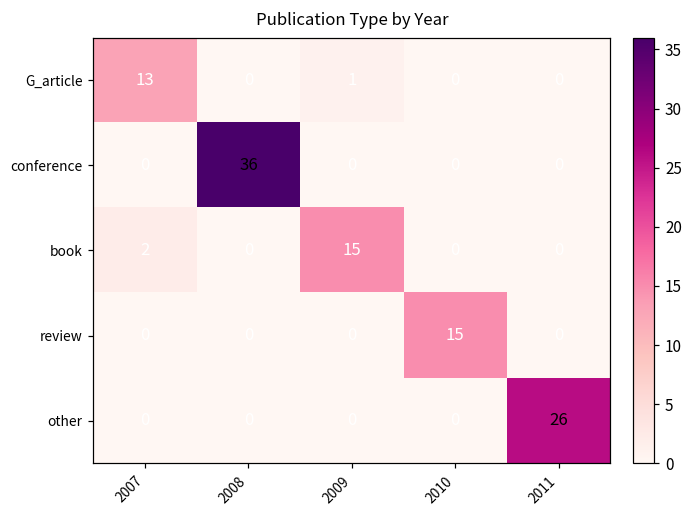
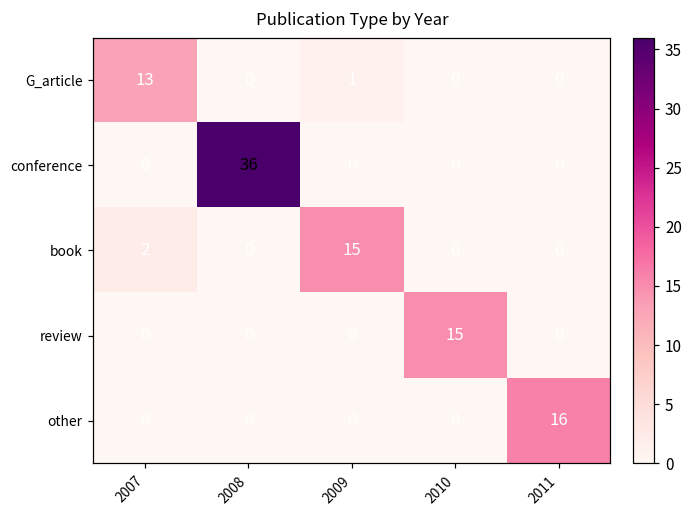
  {
    "G_article": {
      "2007": 13
    },
    "conference": {
      "2008": 36
    },
    "book": {
      "2009": 15
    },
    "review": {
      "2010": 15
    },
    "other": {
-     "2011": 26
+     "2011": 16
    }
  }
